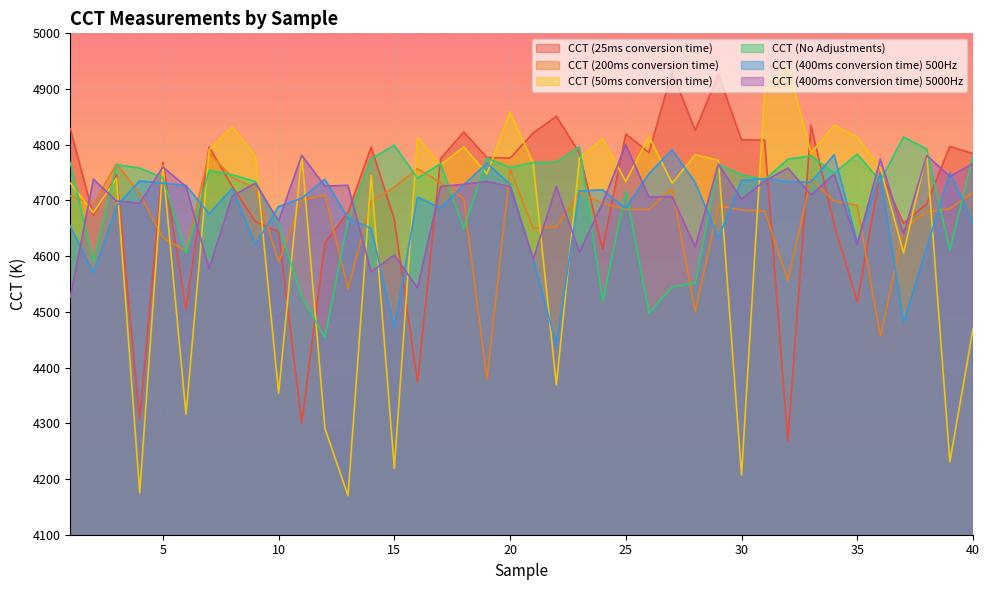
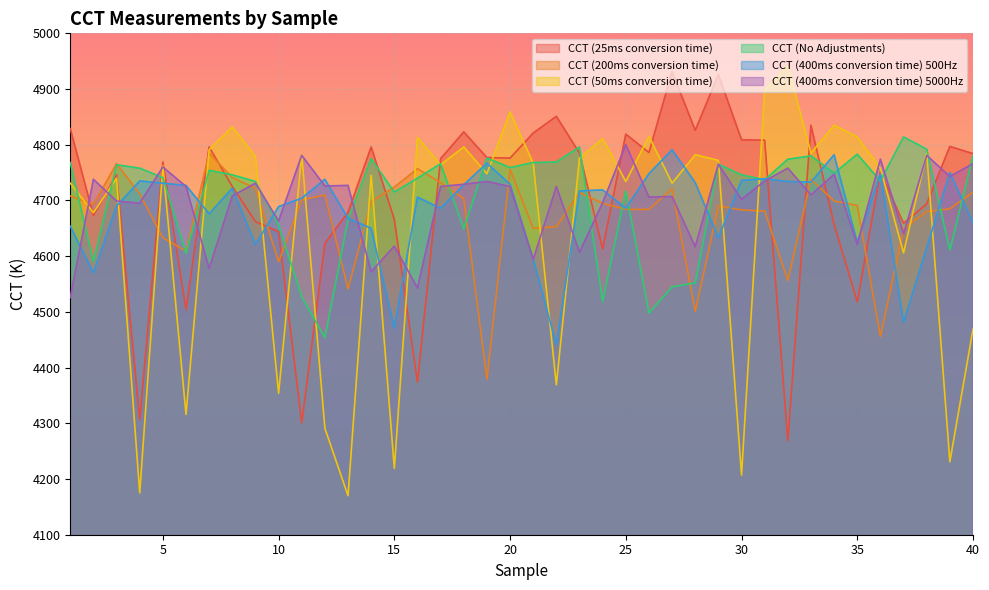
  {
    "CCT (No Adjustments)": {
      "5": 4740,
      "10": 4660,
-     "15": 4800,
+     "15": 4720,
      "25": 4720,
      "30": 4750,
      "35": 4780
    },
    "CCT (400ms conversion time) 500Hz": {
      "5": 4730,
      "10": 4690,
      "15": 4470,
      "30": 4740,
      "40": 4660
    },
    "CCT (400ms conversion time) 5000Hz": {
      "10": 4660,
-     "15": 4600,
+     "15": 4620,
      "25": 4800,
      "30": 4700,
      "40": 4770
    }
  }
